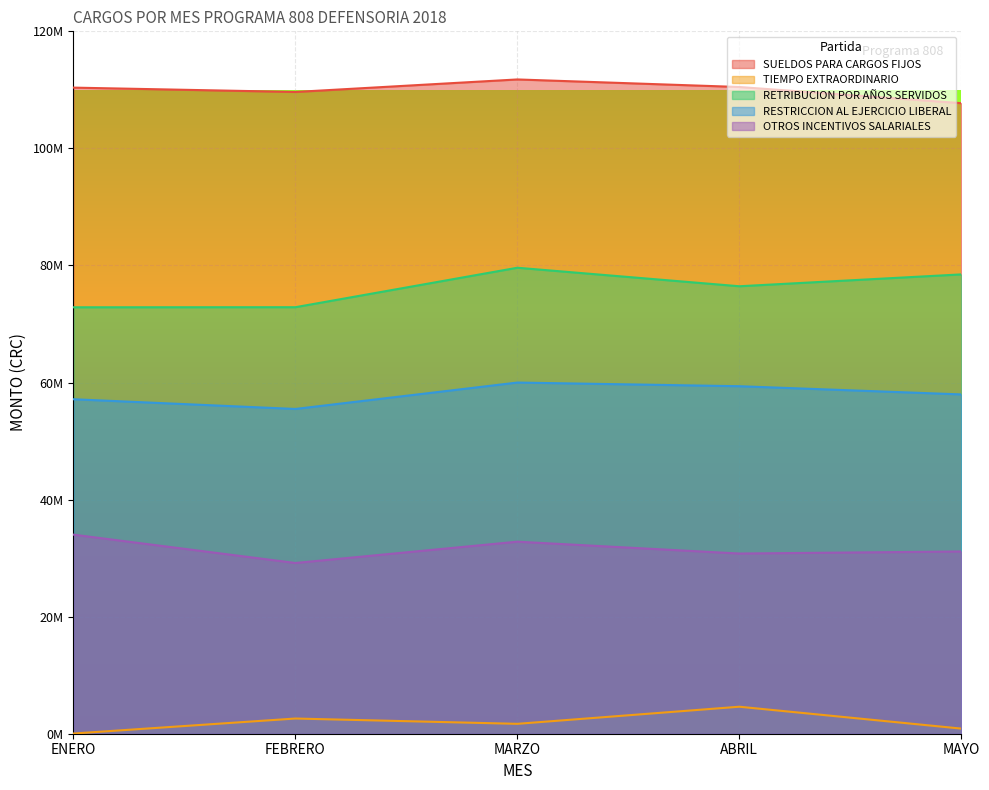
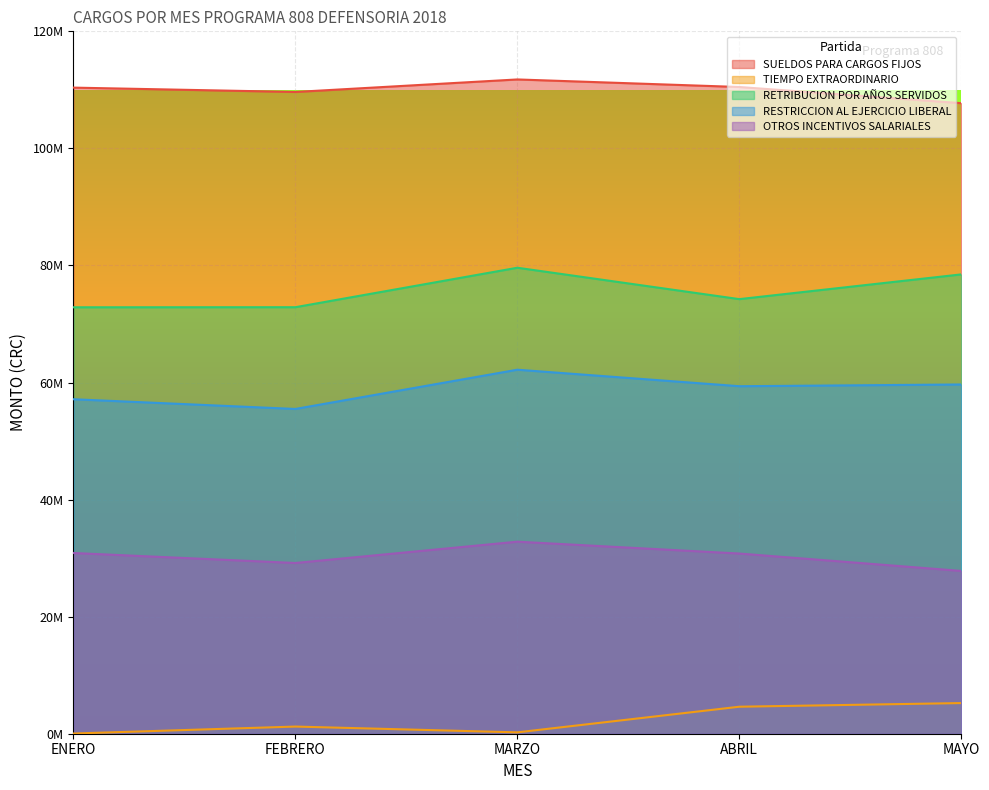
  {
    "SUELDOS PARA CARGOS FIJOS": {
      "ENERO": 110000000,
      "FEBRERO": 110000000,
      "MARZO": 112000000,
      "MAYO": 108000000
    },
    "TIEMPO EXTRAORDINARIO": {
      "ENERO": 0,
-     "FEBRERO": 3000000,
-     "MARZO": 2000000,
+     "FEBRERO": 1000000,
+     "MARZO": 0,
      "ABRIL": 5000000,
-     "MAYO": 1000000
+     "MAYO": 5000000
    },
    "RETRIBUCION POR AÑOS SERVIDOS": {
      "ENERO": 73000000,
      "FEBRERO": 73000000,
      "MARZO": 80000000,
-     "ABRIL": 76000000,
+     "ABRIL": 74000000,
      "MAYO": 78000000
    },
    "RESTRICCION AL EJERCICIO LIBERAL": {
      "ENERO": 57000000,
      "FEBRERO": 55000000,
-     "MARZO": 60000000,
+     "MARZO": 62000000,
      "ABRIL": 59000000,
-     "MAYO": 58000000
+     "MAYO": 60000000
    },
    "OTROS INCENTIVOS SALARIALES": {
-     "ENERO": 34000000,
+     "ENERO": 31000000,
      "FEBRERO": 29000000,
      "MARZO": 33000000,
      "ABRIL": 31000000,
-     "MAYO": 31000000
+     "MAYO": 28000000
    }
  }
